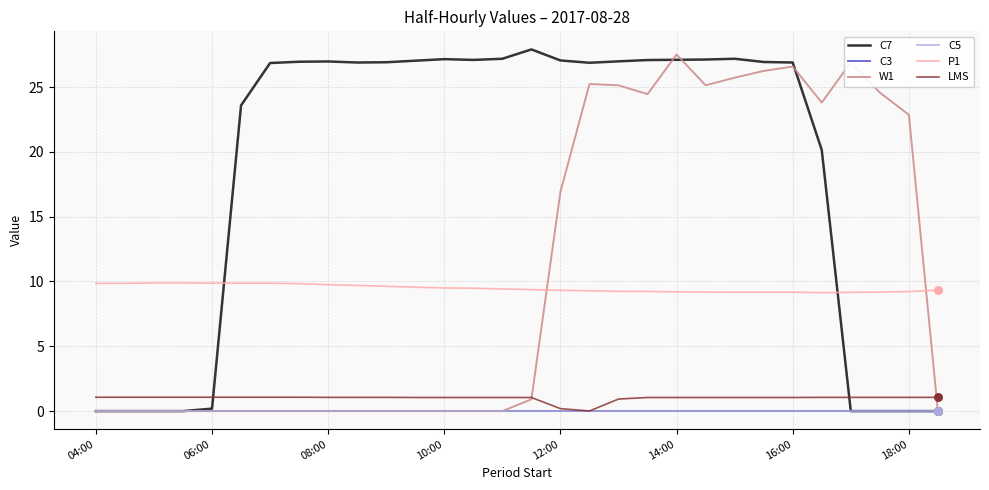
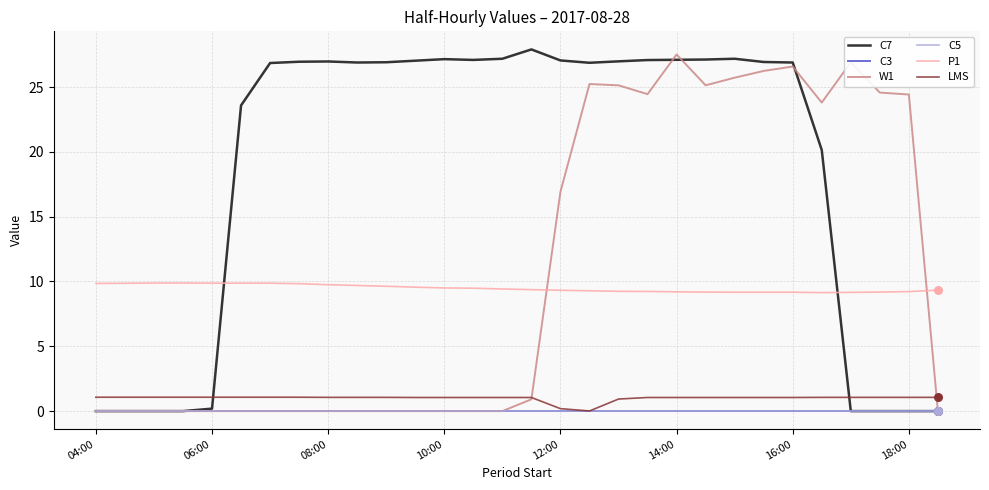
  {
    "C5": {
      "14:00": 0.0,
      "16:00": 0.0
    },
    "W1": {
      "12:00": 16.9,
      "14:00": 27.5,
      "16:00": 26.6,
-     "18:00": 22.9
+     "18:00": 24.4
    }
  }
